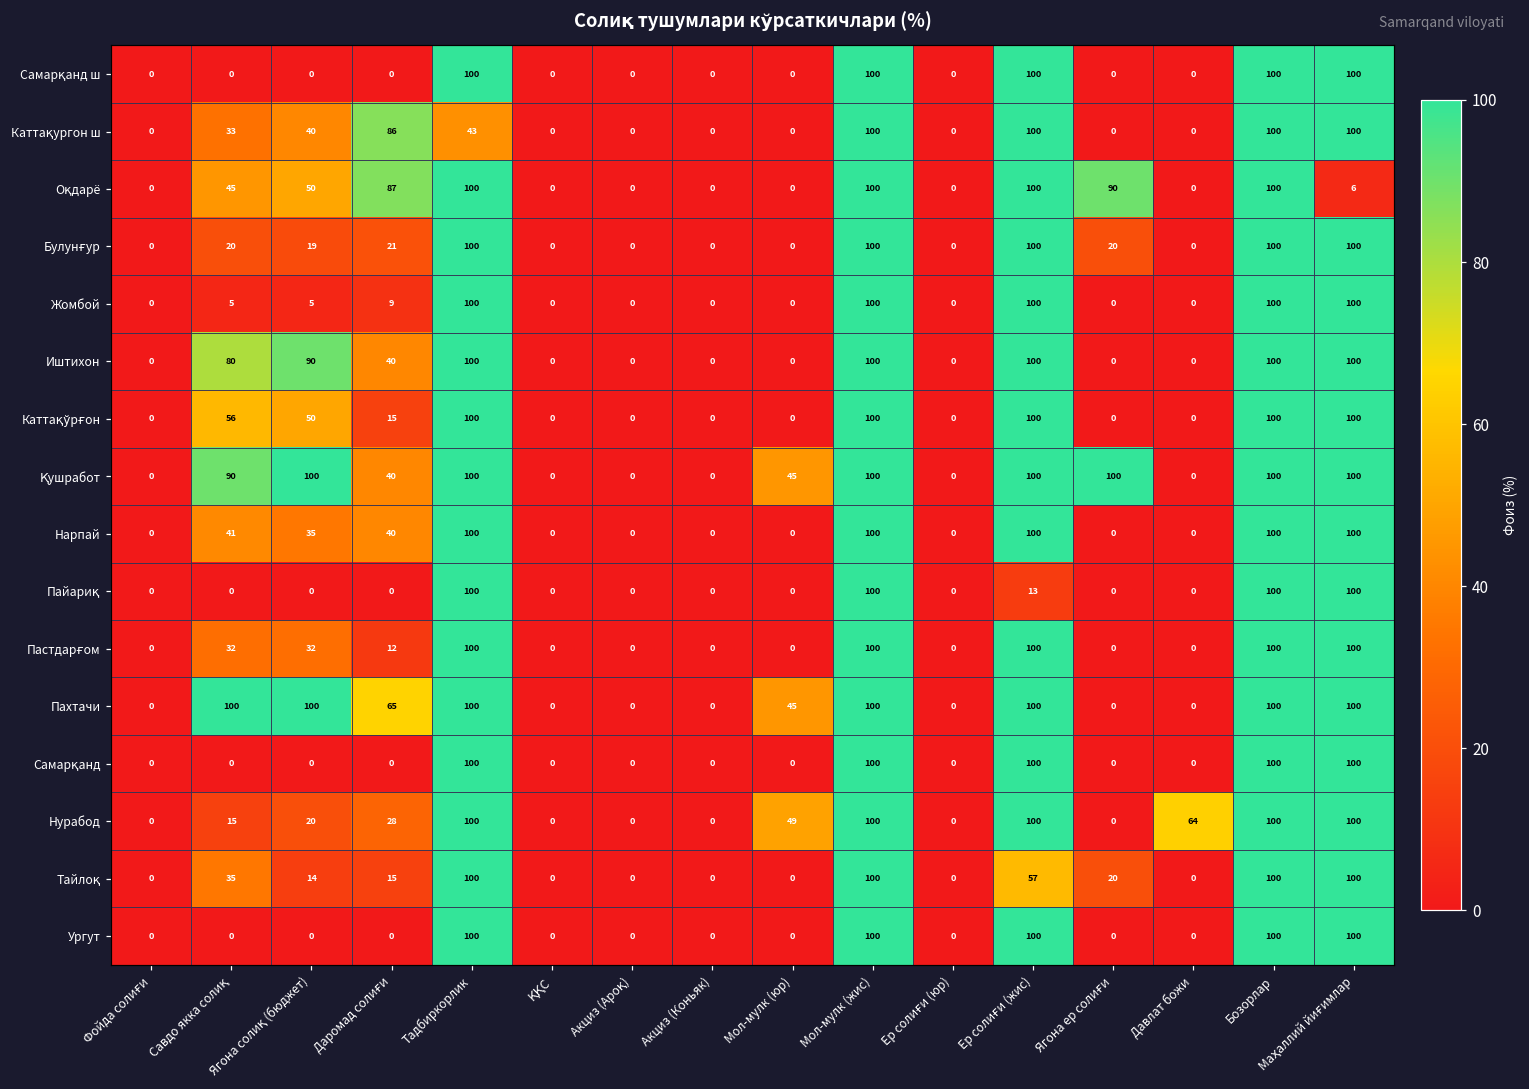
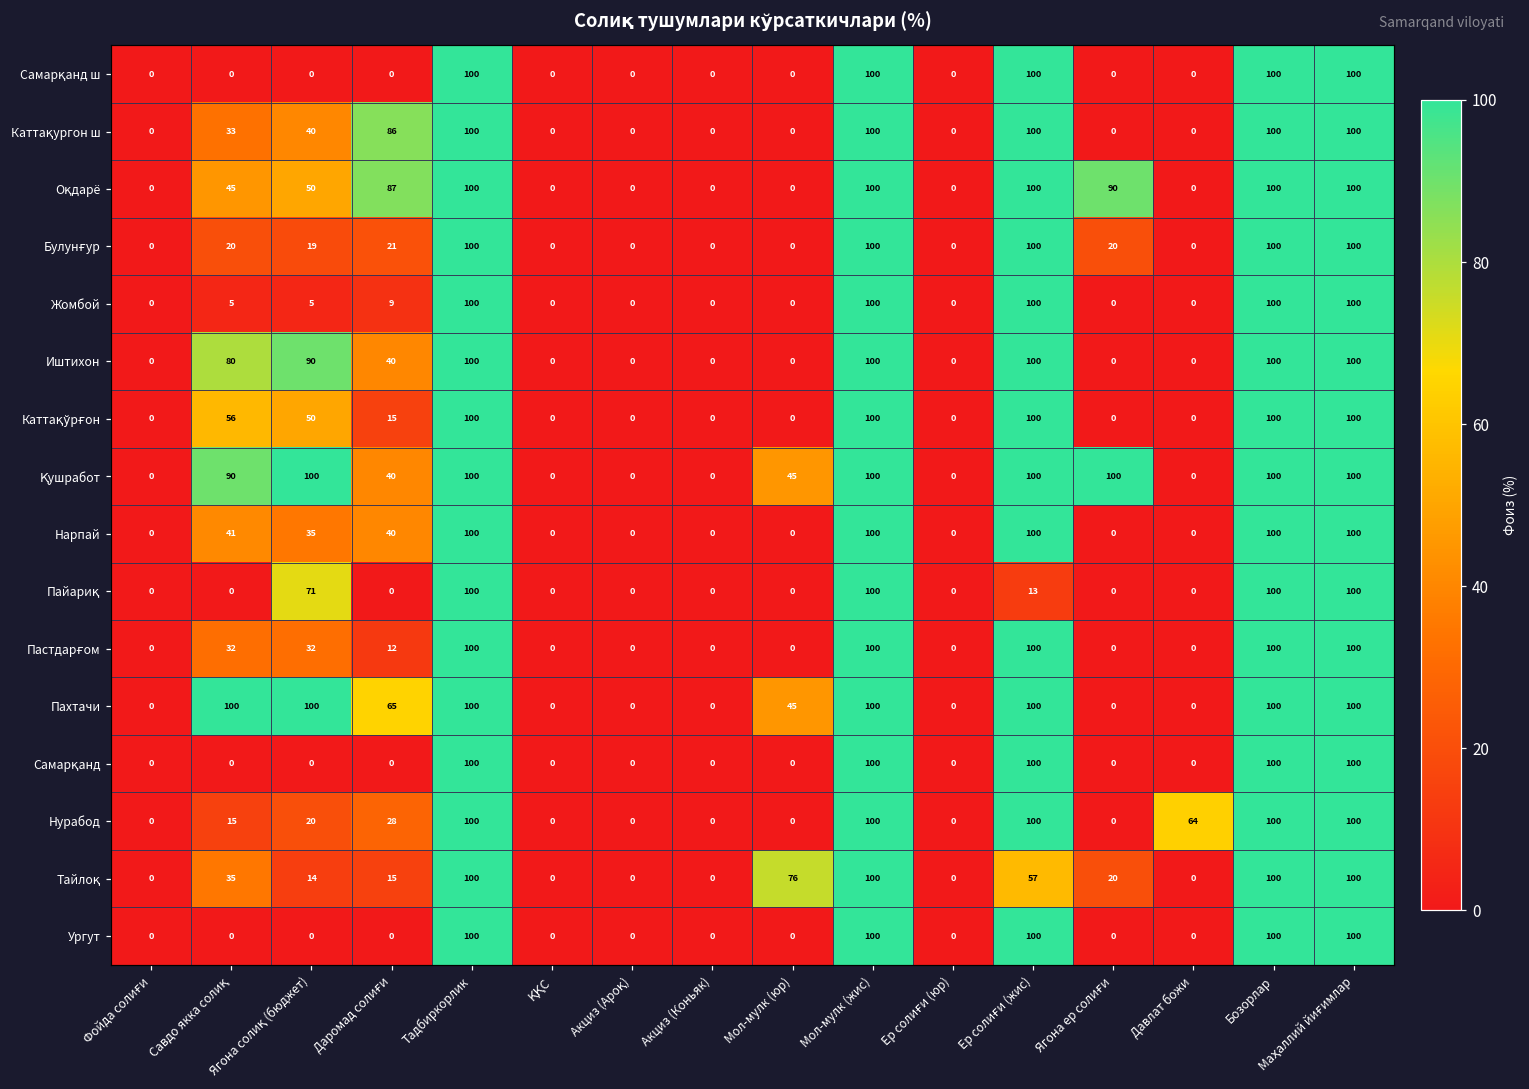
  {
    "Каттақургон ш": {
      "Фойда солиғи": 0,
      "Савдо якка солиқ": 33,
      "Ягона солиқ (бюджет)": 40,
      "Даромад солиғи": 86,
-     "Тадбиркорлик": 43,
+     "Тадбиркорлик": 100,
      "ҚҚС": 0,
      "Акциз (Ароқ)": 0,
      "Акциз (Коньяк)": 0,
      "Мол-мулк (юр)": 0,
      "Мол-мулк (жис)": 100,
      "Ер солиғи (юр)": 0,
      "Ер солиғи (жис)": 100,
      "Ягона ер солиғи": 0,
      "Давлат божи": 0,
      "Бозорлар": 100,
      "Маҳаллий йиғимлар": 100
    },
    "Оқдарё": {
      "Фойда солиғи": 0,
      "Савдо якка солиқ": 45,
      "Ягона солиқ (бюджет)": 50,
      "Даромад солиғи": 87,
      "Тадбиркорлик": 100,
      "ҚҚС": 0,
      "Акциз (Ароқ)": 0,
      "Акциз (Коньяк)": 0,
      "Мол-мулк (юр)": 0,
      "Мол-мулк (жис)": 100,
      "Ер солиғи (юр)": 0,
      "Ер солиғи (жис)": 100,
      "Ягона ер солиғи": 90,
      "Давлат божи": 0,
      "Бозорлар": 100,
-     "Маҳаллий йиғимлар": 6
+     "Маҳаллий йиғимлар": 100
    },
    "Пайариқ": {
      "Фойда солиғи": 0,
      "Савдо якка солиқ": 0,
-     "Ягона солиқ (бюджет)": 0,
+     "Ягона солиқ (бюджет)": 71,
      "Даромад солиғи": 0,
      "Тадбиркорлик": 100,
      "ҚҚС": 0,
      "Акциз (Ароқ)": 0,
      "Акциз (Коньяк)": 0,
      "Мол-мулк (юр)": 0,
      "Мол-мулк (жис)": 100,
      "Ер солиғи (юр)": 0,
      "Ер солиғи (жис)": 13,
      "Ягона ер солиғи": 0,
      "Давлат божи": 0,
      "Бозорлар": 100,
      "Маҳаллий йиғимлар": 100
    },
    "Нурабод": {
      "Фойда солиғи": 0,
      "Савдо якка солиқ": 15,
      "Ягона солиқ (бюджет)": 20,
      "Даромад солиғи": 28,
      "Тадбиркорлик": 100,
      "ҚҚС": 0,
      "Акциз (Ароқ)": 0,
      "Акциз (Коньяк)": 0,
-     "Мол-мулк (юр)": 49,
+     "Мол-мулк (юр)": 0,
      "Мол-мулк (жис)": 100,
      "Ер солиғи (юр)": 0,
      "Ер солиғи (жис)": 100,
      "Ягона ер солиғи": 0,
      "Давлат божи": 64,
      "Бозорлар": 100,
      "Маҳаллий йиғимлар": 100
    },
    "Тайлоқ": {
      "Фойда солиғи": 0,
      "Савдо якка солиқ": 35,
      "Ягона солиқ (бюджет)": 14,
      "Даромад солиғи": 15,
      "Тадбиркорлик": 100,
      "ҚҚС": 0,
      "Акциз (Ароқ)": 0,
      "Акциз (Коньяк)": 0,
-     "Мол-мулк (юр)": 0,
+     "Мол-мулк (юр)": 76,
      "Мол-мулк (жис)": 100,
      "Ер солиғи (юр)": 0,
      "Ер солиғи (жис)": 57,
      "Ягона ер солиғи": 20,
      "Давлат божи": 0,
      "Бозорлар": 100,
      "Маҳаллий йиғимлар": 100
    }
  }
